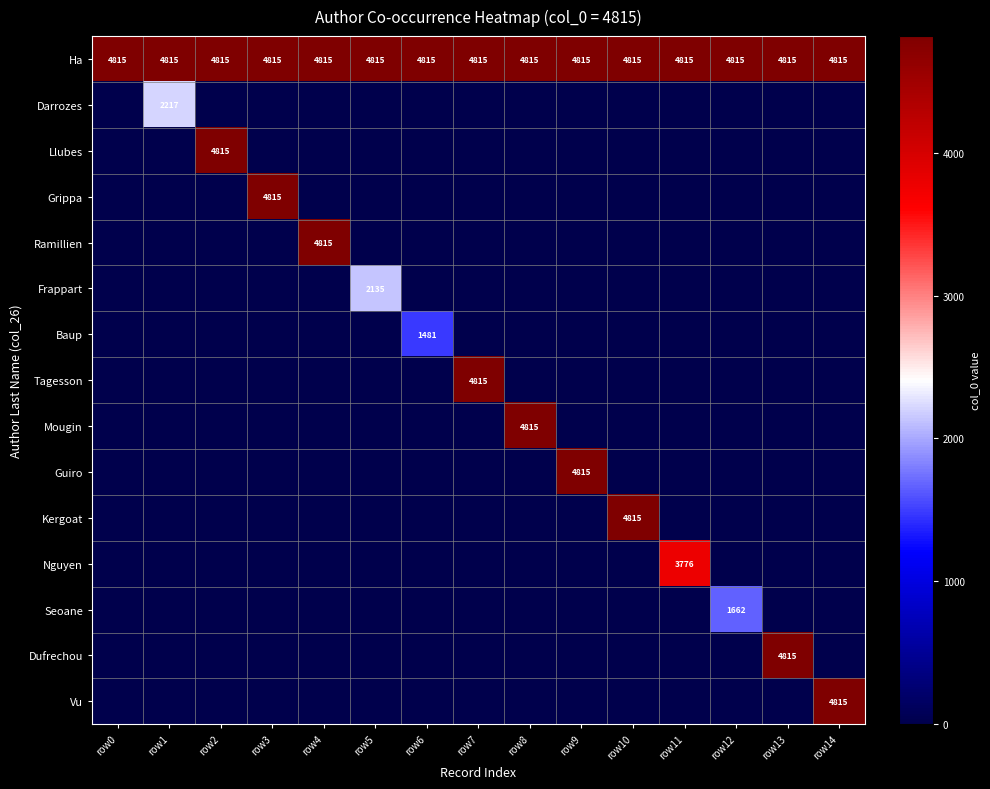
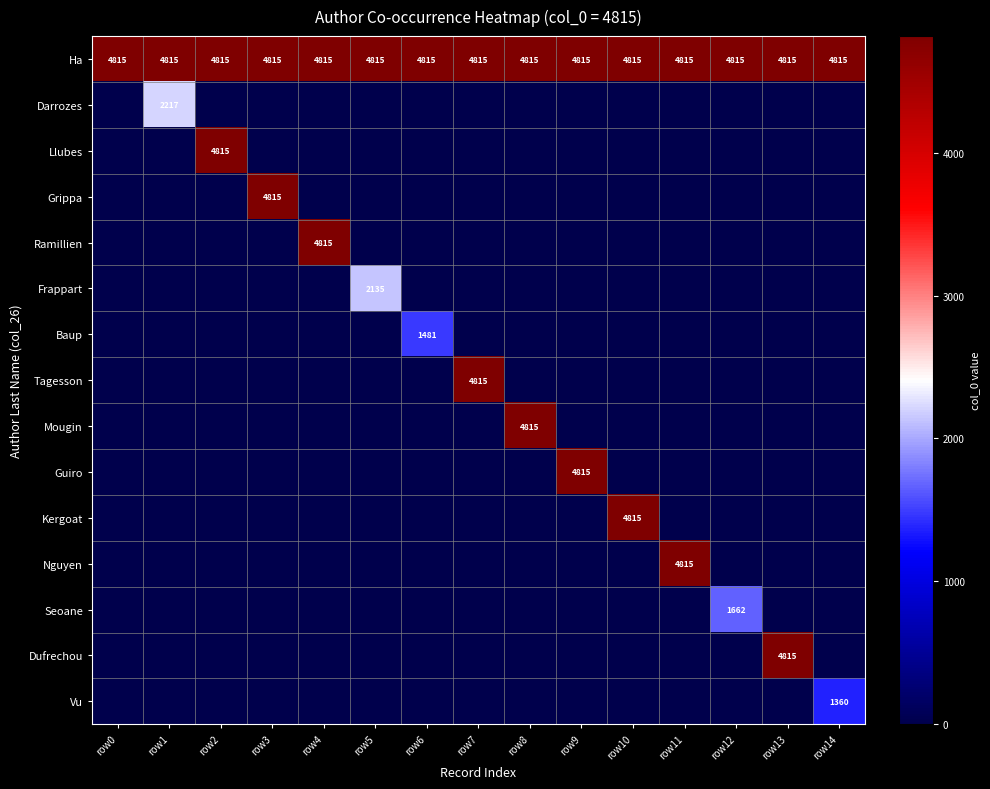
  {
    "Ha": {
      "row0": 4815,
      "row1": 4815,
      "row2": 4815,
      "row3": 4815,
      "row4": 4815,
      "row5": 4815,
      "row6": 4815,
      "row7": 4815,
      "row8": 4815,
      "row9": 4815,
      "row10": 4815,
      "row11": 4815,
      "row12": 4815,
      "row13": 4815,
      "row14": 4815
    },
    "Llubes": {
      "row2": 4815
    },
    "Grippa": {
      "row3": 4815
    },
    "Ramillien": {
      "row4": 4815
    },
    "Frappart": {
      "row5": 2135
    },
    "Baup": {
      "row6": 1481
    },
    "Tagesson": {
      "row7": 4815
    },
    "Mougin": {
      "row8": 4815
    },
    "Guiro": {
      "row9": 4815
    },
    "Kergoat": {
      "row10": 4815
    },
    "Nguyen": {
-     "row11": 3776
+     "row11": 4815
    },
    "Seoane": {
      "row12": 1662
    },
    "Dufrechou": {
      "row13": 4815
    },
    "Vu": {
-     "row14": 4815
+     "row14": 1360
    }
  }
